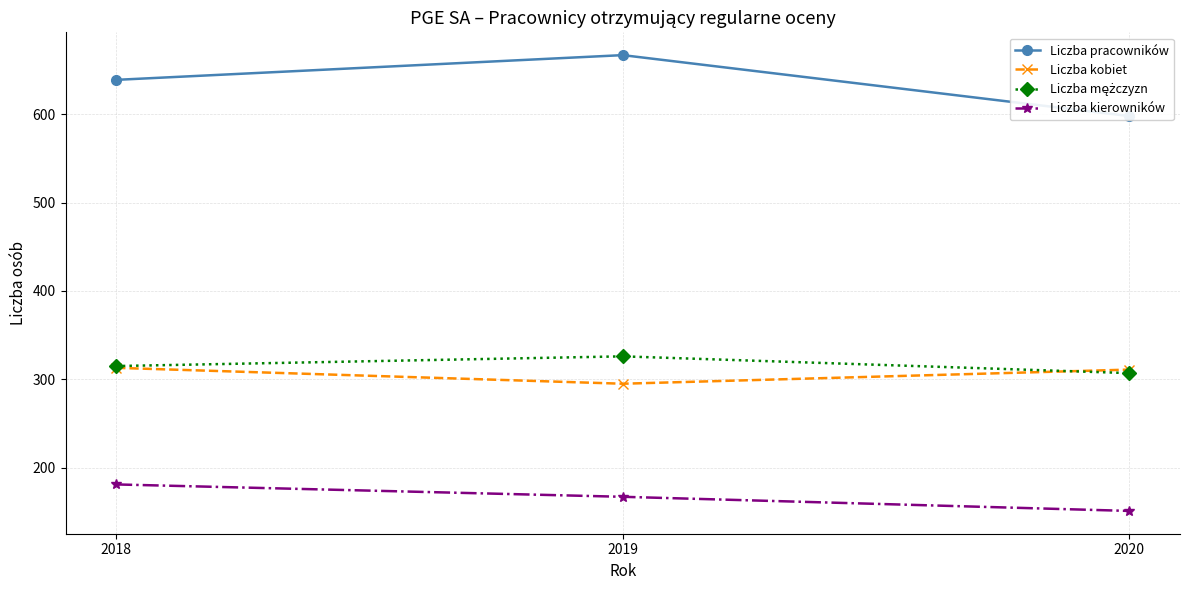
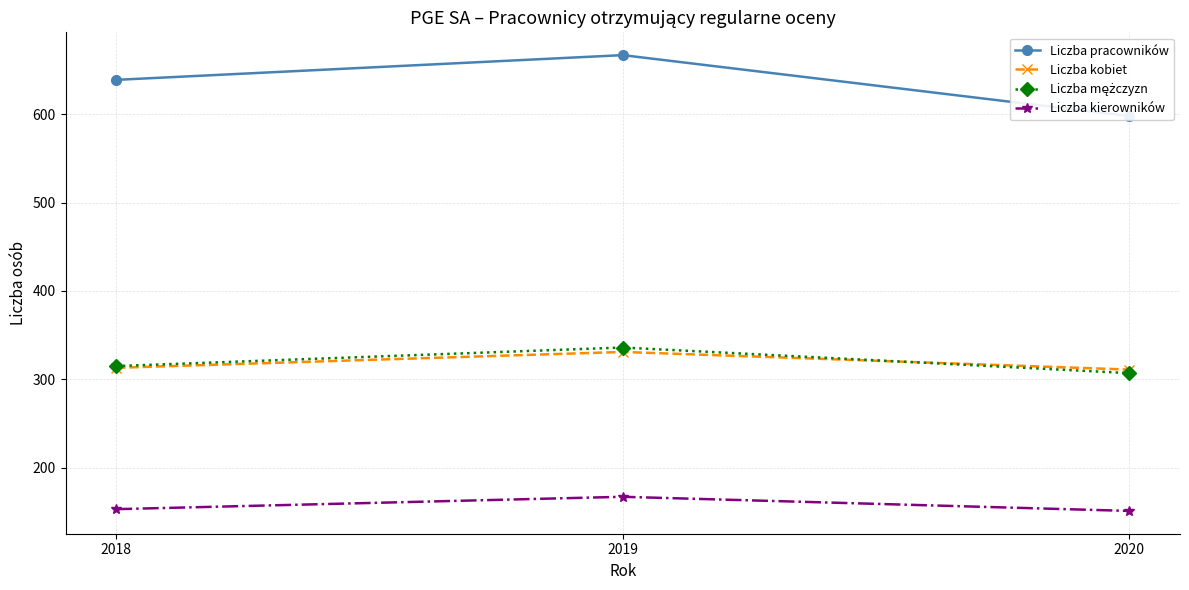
  {
    "Liczba pracowników": {
      "2018": 640,
      "2019": 670
    },
    "Liczba kobiet": {
-     "2019": 300,
+     "2019": 330,
      "2020": 310
    },
    "Liczba mężczyzn": {
-     "2019": 330,
+     "2019": 340,
      "2020": 310
    },
    "Liczba kierowników": {
-     "2018": 180,
+     "2018": 150,
      "2019": 170,
      "2020": 150
    }
  }
